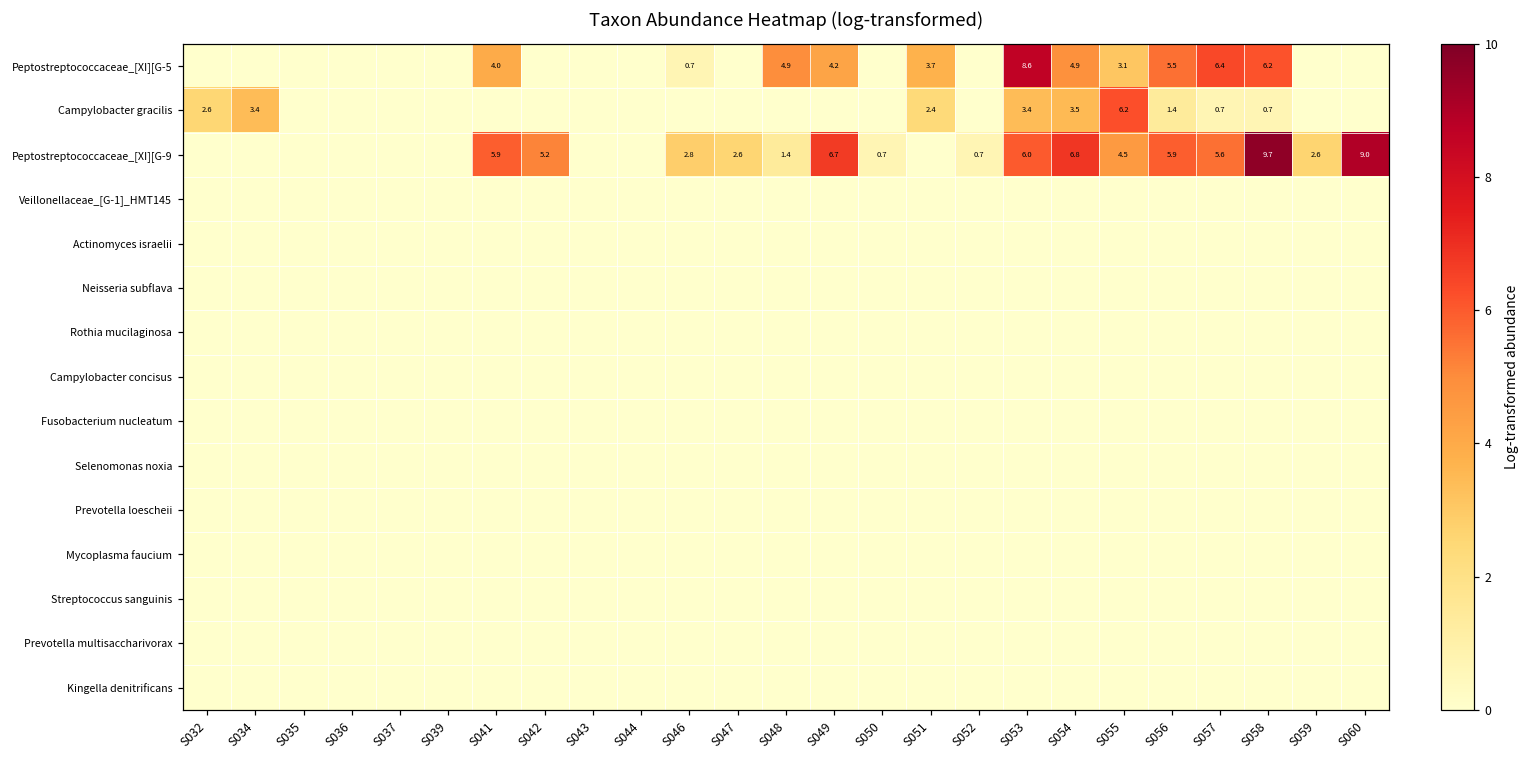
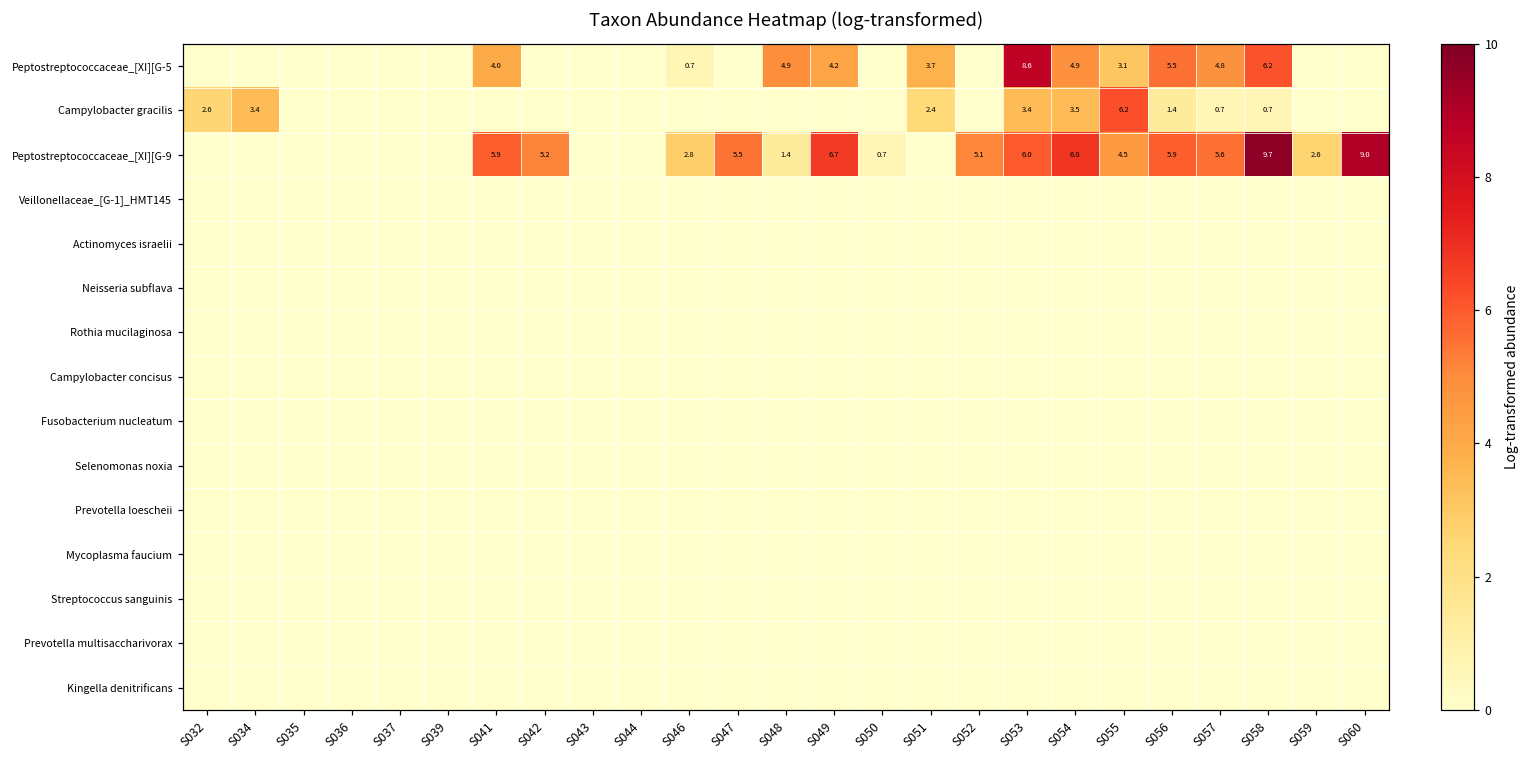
  {
    "Peptostreptococcaceae_[XI][G-5": {
      "S041": 4.0,
      "S046": 0.7,
      "S048": 4.9,
      "S049": 4.2,
      "S051": 3.7,
      "S053": 8.6,
      "S054": 4.9,
      "S055": 3.1,
      "S056": 5.5,
-     "S057": 6.4,
+     "S057": 4.8,
      "S058": 6.2
    },
    "Campylobacter gracilis": {
      "S032": 2.6,
      "S034": 3.4,
      "S051": 2.4,
      "S053": 3.4,
      "S054": 3.5,
      "S055": 6.2,
      "S056": 1.4,
      "S057": 0.7,
      "S058": 0.7
    },
    "Peptostreptococcaceae_[XI][G-9": {
      "S041": 5.9,
      "S042": 5.2,
      "S046": 2.8,
-     "S047": 2.6,
+     "S047": 5.5,
      "S048": 1.4,
      "S049": 6.7,
      "S050": 0.7,
-     "S052": 0.7,
+     "S052": 5.1,
      "S053": 6.0,
      "S054": 6.8,
      "S055": 4.5,
      "S056": 5.9,
      "S057": 5.6,
      "S058": 9.7,
      "S059": 2.6,
      "S060": 9.0
    }
  }
